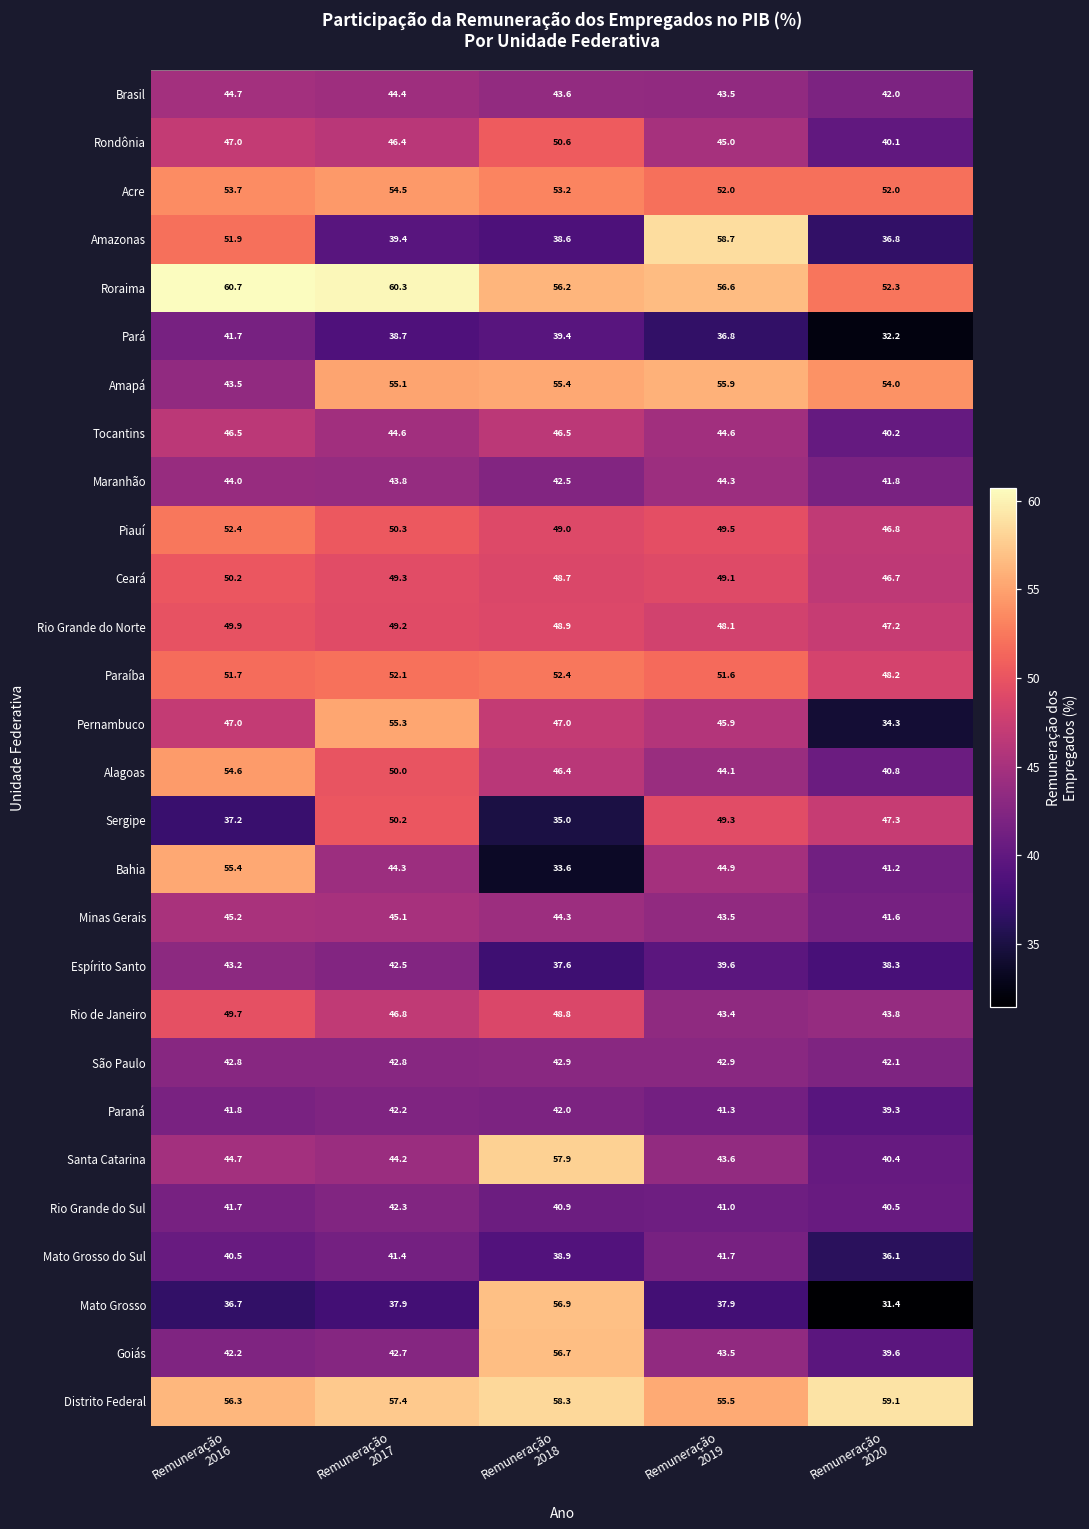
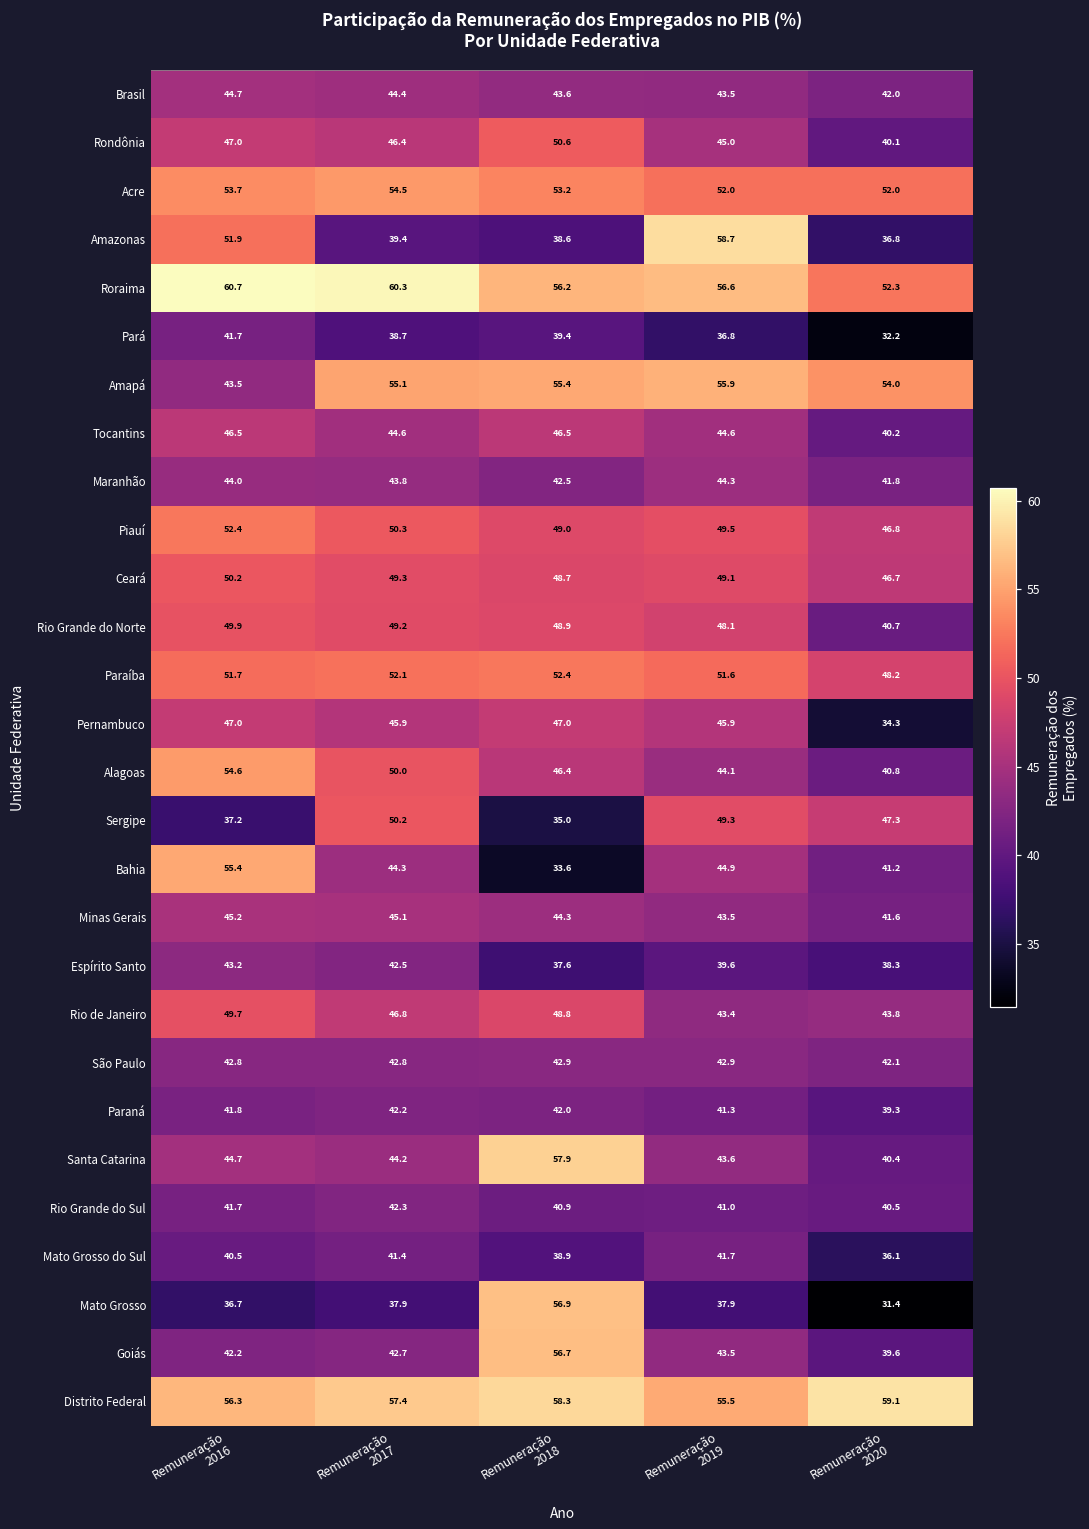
  {
    "Brasil": {
      "Remuneração 2016": 44.7,
      "Remuneração 2017": 44.4,
      "Remuneração 2018": 43.6,
      "Remuneração 2019": 43.5,
      "Remuneração 2020": 42.0
    },
    "Rondônia": {
      "Remuneração 2016": 47.0,
      "Remuneração 2017": 46.4,
      "Remuneração 2018": 50.6,
      "Remuneração 2019": 45.0,
      "Remuneração 2020": 40.1
    },
    "Acre": {
      "Remuneração 2016": 53.7,
      "Remuneração 2017": 54.5,
      "Remuneração 2018": 53.2,
      "Remuneração 2019": 52.0,
      "Remuneração 2020": 52.0
    },
    "Amazonas": {
      "Remuneração 2016": 51.9,
      "Remuneração 2017": 39.4,
      "Remuneração 2018": 38.6,
      "Remuneração 2019": 58.7,
      "Remuneração 2020": 36.8
    },
    "Roraima": {
      "Remuneração 2016": 60.7,
      "Remuneração 2017": 60.3,
      "Remuneração 2018": 56.2,
      "Remuneração 2019": 56.6,
      "Remuneração 2020": 52.3
    },
    "Pará": {
      "Remuneração 2016": 41.7,
      "Remuneração 2017": 38.7,
      "Remuneração 2018": 39.4,
      "Remuneração 2019": 36.8,
      "Remuneração 2020": 32.2
    },
    "Amapá": {
      "Remuneração 2016": 43.5,
      "Remuneração 2017": 55.1,
      "Remuneração 2018": 55.4,
      "Remuneração 2019": 55.9,
      "Remuneração 2020": 54.0
    },
    "Tocantins": {
      "Remuneração 2016": 46.5,
      "Remuneração 2017": 44.6,
      "Remuneração 2018": 46.5,
      "Remuneração 2019": 44.6,
      "Remuneração 2020": 40.2
    },
    "Maranhão": {
      "Remuneração 2016": 44.0,
      "Remuneração 2017": 43.8,
      "Remuneração 2018": 42.5,
      "Remuneração 2019": 44.3,
      "Remuneração 2020": 41.8
    },
    "Piauí": {
      "Remuneração 2016": 52.4,
      "Remuneração 2017": 50.3,
      "Remuneração 2018": 49.0,
      "Remuneração 2019": 49.5,
      "Remuneração 2020": 46.8
    },
    "Ceará": {
      "Remuneração 2016": 50.2,
      "Remuneração 2017": 49.3,
      "Remuneração 2018": 48.7,
      "Remuneração 2019": 49.1,
      "Remuneração 2020": 46.7
    },
    "Rio Grande do Norte": {
      "Remuneração 2016": 49.9,
      "Remuneração 2017": 49.2,
      "Remuneração 2018": 48.9,
      "Remuneração 2019": 48.1,
-     "Remuneração 2020": 47.2
+     "Remuneração 2020": 40.7
    },
    "Paraíba": {
      "Remuneração 2016": 51.7,
      "Remuneração 2017": 52.1,
      "Remuneração 2018": 52.4,
      "Remuneração 2019": 51.6,
      "Remuneração 2020": 48.2
    },
    "Pernambuco": {
      "Remuneração 2016": 47.0,
-     "Remuneração 2017": 55.3,
+     "Remuneração 2017": 45.9,
      "Remuneração 2018": 47.0,
      "Remuneração 2019": 45.9,
      "Remuneração 2020": 34.3
    },
    "Alagoas": {
      "Remuneração 2016": 54.6,
      "Remuneração 2017": 50.0,
      "Remuneração 2018": 46.4,
      "Remuneração 2019": 44.1,
      "Remuneração 2020": 40.8
    },
    "Sergipe": {
      "Remuneração 2016": 37.2,
      "Remuneração 2017": 50.2,
      "Remuneração 2018": 35.0,
      "Remuneração 2019": 49.3,
      "Remuneração 2020": 47.3
    },
    "Bahia": {
      "Remuneração 2016": 55.4,
      "Remuneração 2017": 44.3,
      "Remuneração 2018": 33.6,
      "Remuneração 2019": 44.9,
      "Remuneração 2020": 41.2
    },
    "Minas Gerais": {
      "Remuneração 2016": 45.2,
      "Remuneração 2017": 45.1,
      "Remuneração 2018": 44.3,
      "Remuneração 2019": 43.5,
      "Remuneração 2020": 41.6
    },
    "Espírito Santo": {
      "Remuneração 2016": 43.2,
      "Remuneração 2017": 42.5,
      "Remuneração 2018": 37.6,
      "Remuneração 2019": 39.6,
      "Remuneração 2020": 38.3
    },
    "Rio de Janeiro": {
      "Remuneração 2016": 49.7,
      "Remuneração 2017": 46.8,
      "Remuneração 2018": 48.8,
      "Remuneração 2019": 43.4,
      "Remuneração 2020": 43.8
    },
    "São Paulo": {
      "Remuneração 2016": 42.8,
      "Remuneração 2017": 42.8,
      "Remuneração 2018": 42.9,
      "Remuneração 2019": 42.9,
      "Remuneração 2020": 42.1
    },
    "Paraná": {
      "Remuneração 2016": 41.8,
      "Remuneração 2017": 42.2,
      "Remuneração 2018": 42.0,
      "Remuneração 2019": 41.3,
      "Remuneração 2020": 39.3
    },
    "Santa Catarina": {
      "Remuneração 2016": 44.7,
      "Remuneração 2017": 44.2,
      "Remuneração 2018": 57.9,
      "Remuneração 2019": 43.6,
      "Remuneração 2020": 40.4
    },
    "Rio Grande do Sul": {
      "Remuneração 2016": 41.7,
      "Remuneração 2017": 42.3,
      "Remuneração 2018": 40.9,
      "Remuneração 2019": 41.0,
      "Remuneração 2020": 40.5
    },
    "Mato Grosso do Sul": {
      "Remuneração 2016": 40.5,
      "Remuneração 2017": 41.4,
      "Remuneração 2018": 38.9,
      "Remuneração 2019": 41.7,
      "Remuneração 2020": 36.1
    },
    "Mato Grosso": {
      "Remuneração 2016": 36.7,
      "Remuneração 2017": 37.9,
      "Remuneração 2018": 56.9,
      "Remuneração 2019": 37.9,
      "Remuneração 2020": 31.4
    },
    "Goiás": {
      "Remuneração 2016": 42.2,
      "Remuneração 2017": 42.7,
      "Remuneração 2018": 56.7,
      "Remuneração 2019": 43.5,
      "Remuneração 2020": 39.6
    },
    "Distrito Federal": {
      "Remuneração 2016": 56.3,
      "Remuneração 2017": 57.4,
      "Remuneração 2018": 58.3,
      "Remuneração 2019": 55.5,
      "Remuneração 2020": 59.1
    }
  }
